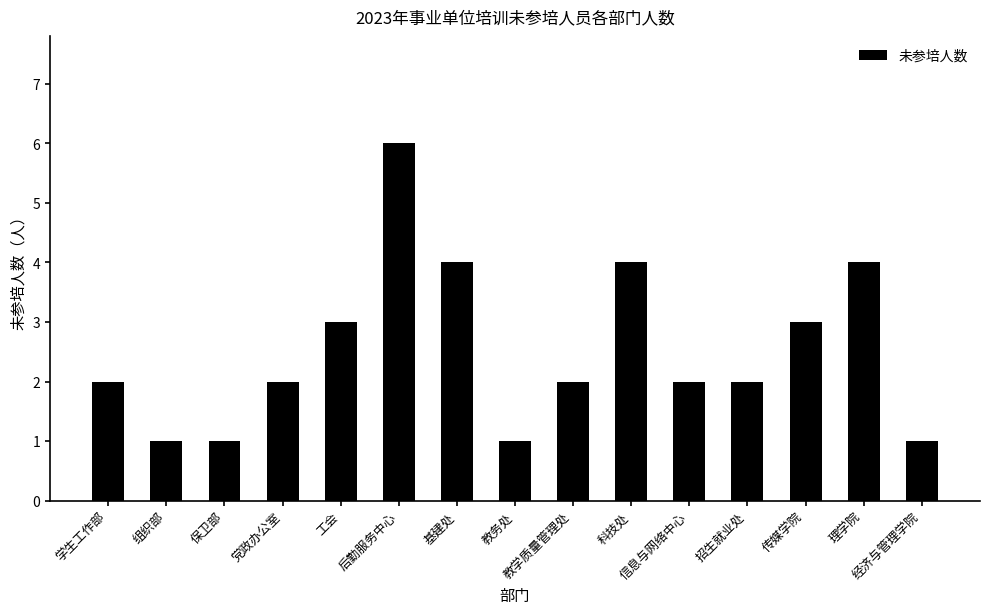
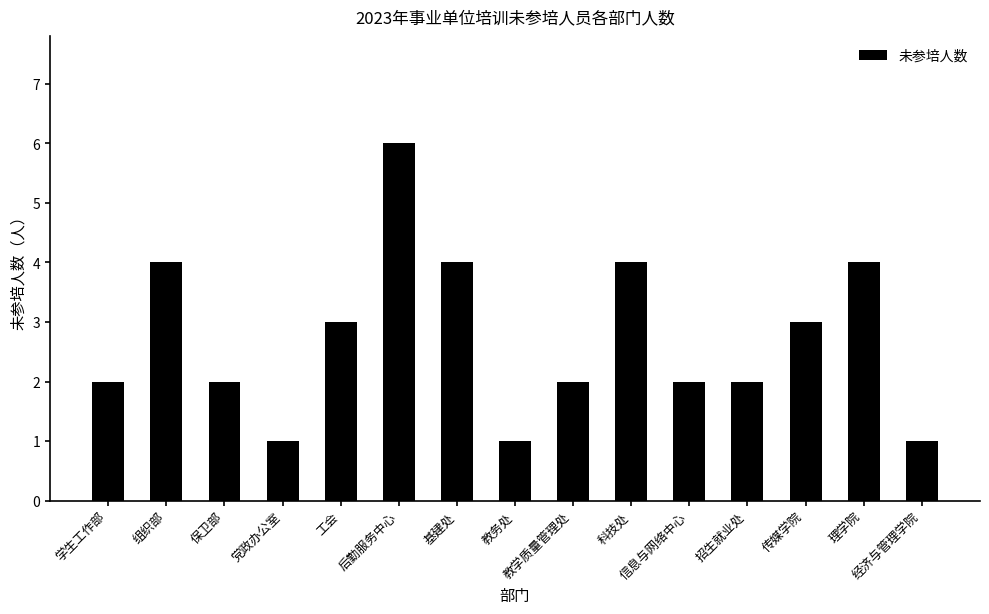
  {
    "学生工作部": 2,
-   "组织部": 1,
-   "保卫部": 1,
-   "党政办公室": 2,
+   "组织部": 4,
+   "保卫部": 2,
+   "党政办公室": 1,
    "工会": 3,
    "后勤服务中心": 6,
    "基建处": 4,
    "教务处": 1,
    "教学质量管理处": 2,
    "科技处": 4,
    "信息与网络中心": 2,
    "招生就业处": 2,
    "传媒学院": 3,
    "理学院": 4,
    "经济与管理学院": 1
  }
